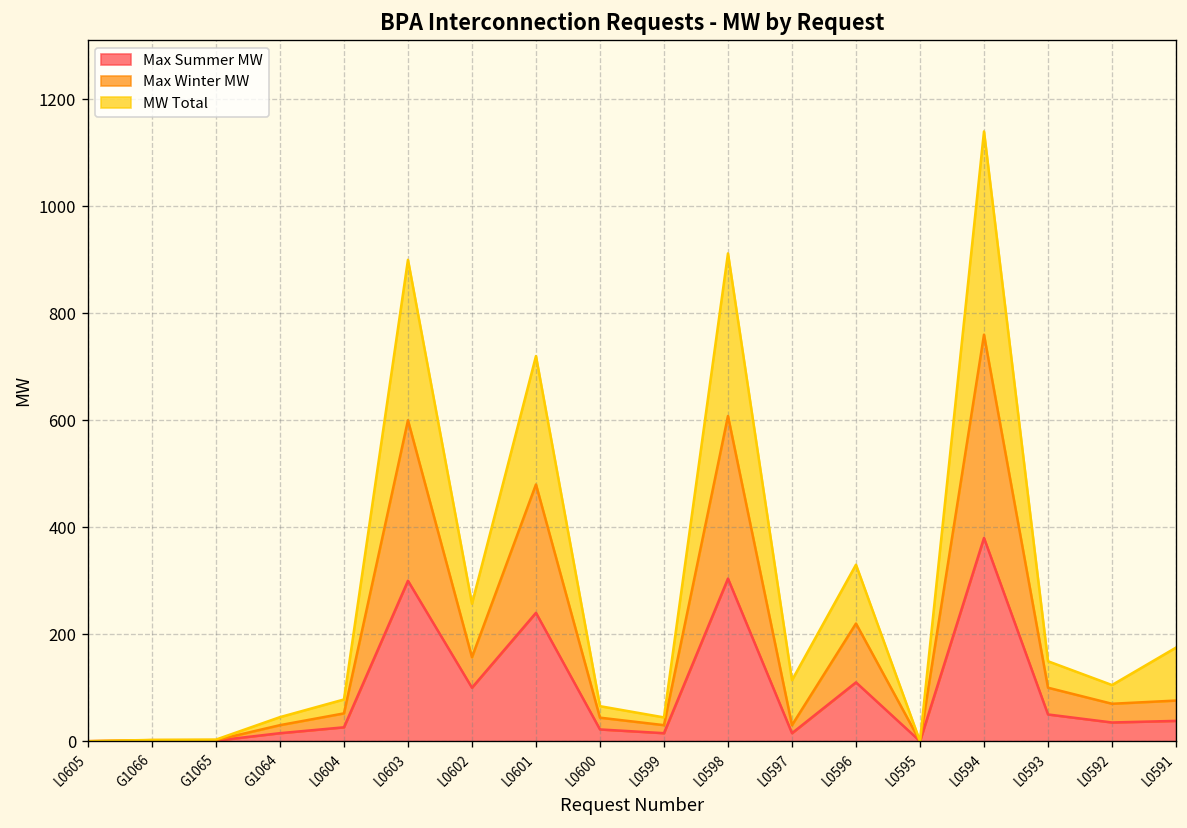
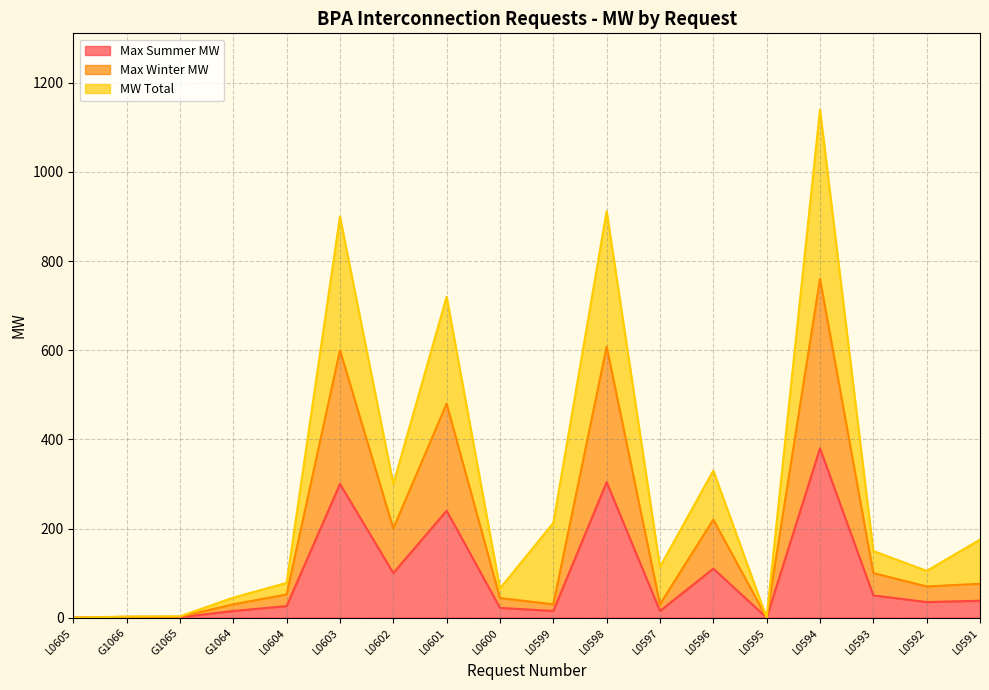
  {
    "Max Summer MW": {
      "G1064": 20,
      "L0604": 30,
      "L0603": 300,
      "L0602": 100,
      "L0601": 240,
      "L0600": 20,
      "L0599": 20,
      "L0598": 300,
      "L0597": 20,
      "L0596": 110,
      "L0594": 380,
      "L0593": 50,
      "L0592": 40,
      "L0591": 40
    },
    "Max Winter MW": {
      "G1064": 20,
      "L0604": 30,
      "L0603": 300,
-     "L0602": 60,
+     "L0602": 100,
      "L0601": 240,
      "L0600": 20,
      "L0599": 20,
      "L0598": 300,
      "L0597": 20,
      "L0596": 110,
      "L0594": 380,
      "L0593": 50,
      "L0592": 40,
      "L0591": 40
    },
    "MW Total": {
      "G1064": 20,
      "L0604": 30,
      "L0603": 300,
      "L0602": 100,
      "L0601": 240,
      "L0600": 20,
-     "L0599": 10,
+     "L0599": 180,
      "L0598": 300,
      "L0597": 80,
      "L0596": 110,
      "L0594": 380,
      "L0593": 50,
      "L0592": 40,
      "L0591": 100
    }
  }
